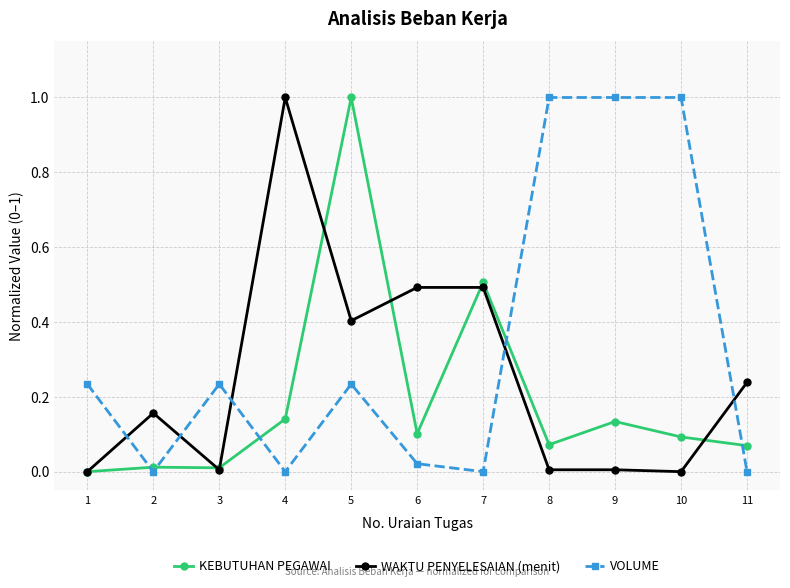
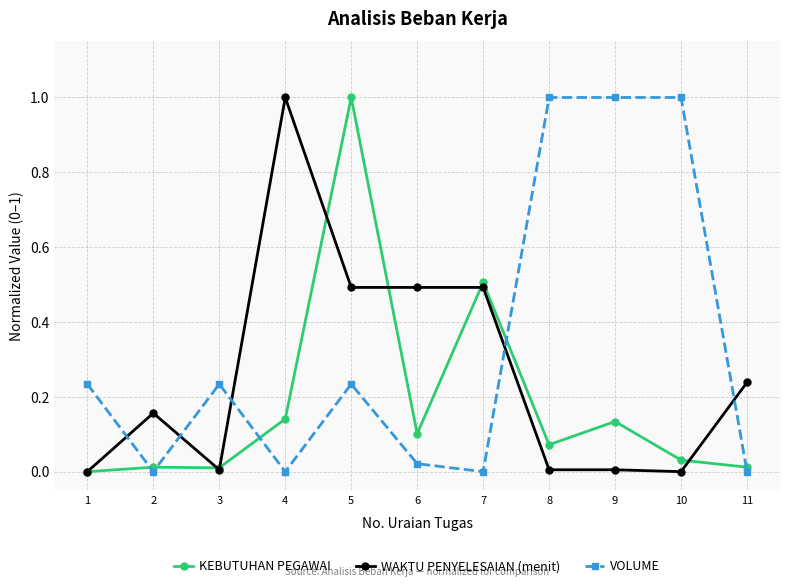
  {
    "KEBUTUHAN PEGAWAI": {
      "2": 0.01,
      "4": 0.14,
      "5": 1.00,
      "6": 0.10,
      "7": 0.51,
      "8": 0.07,
      "9": 0.13,
-     "10": 0.09,
-     "11": 0.07
+     "10": 0.03,
+     "11": 0.01
    },
    "WAKTU PENYELESAIAN (menit)": {
      "2": 0.16,
      "4": 1.00,
-     "5": 0.40,
+     "5": 0.49,
      "6": 0.49,
      "7": 0.49,
      "8": 0.01,
      "9": 0.01,
      "10": 0.00,
      "11": 0.24
    },
    "VOLUME": {
      "1": 0.23,
      "2": 0.00,
      "3": 0.23,
      "4": 0.00,
      "5": 0.23,
      "6": 0.02,
      "7": 0.00,
      "8": 1.00,
      "9": 1.00,
      "10": 1.00,
      "11": 0.00
    }
  }
